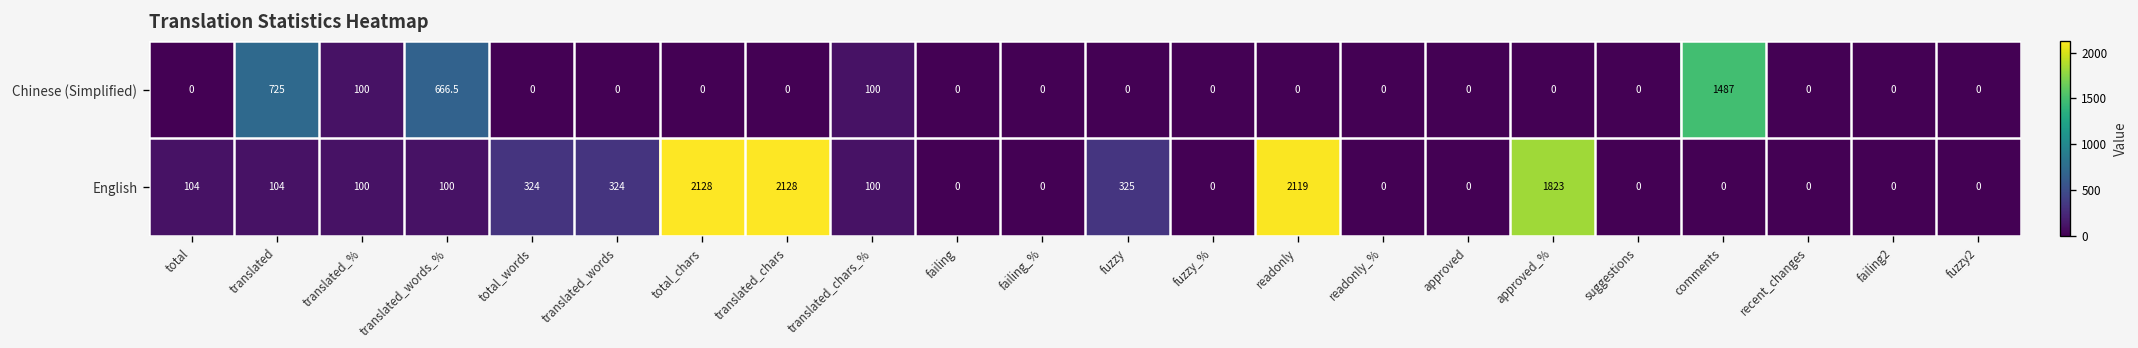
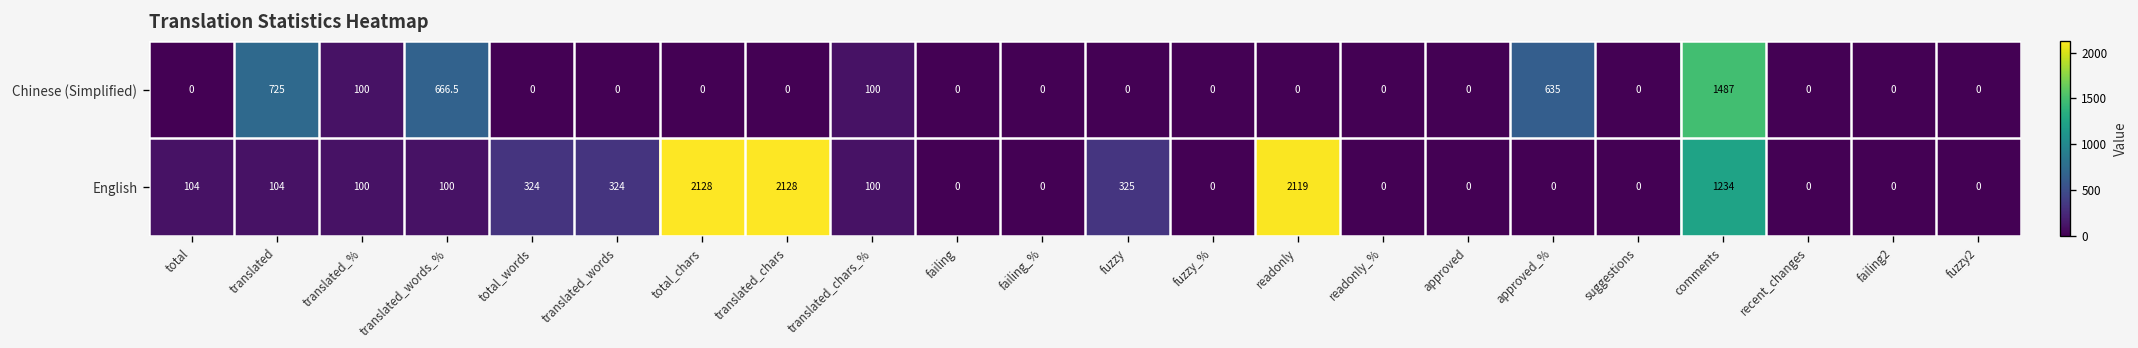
  {
    "Chinese (Simplified)": {
      "total": 0,
      "translated": 725,
      "translated_%": 100,
      "translated_words_%": 666.5,
      "total_words": 0,
      "translated_words": 0,
      "total_chars": 0,
      "translated_chars": 0,
      "translated_chars_%": 100,
      "failing": 0,
      "failing_%": 0,
      "fuzzy": 0,
      "fuzzy_%": 0,
      "readonly": 0,
      "readonly_%": 0,
      "approved": 0,
-     "approved_%": 0,
+     "approved_%": 635,
      "suggestions": 0,
      "comments": 1487,
      "recent_changes": 0,
      "failing2": 0,
      "fuzzy2": 0
    },
    "English": {
      "total": 104,
      "translated": 104,
      "translated_%": 100,
      "translated_words_%": 100,
      "total_words": 324,
      "translated_words": 324,
      "total_chars": 2128,
      "translated_chars": 2128,
      "translated_chars_%": 100,
      "failing": 0,
      "failing_%": 0,
      "fuzzy": 325,
      "fuzzy_%": 0,
      "readonly": 2119,
      "readonly_%": 0,
      "approved": 0,
-     "approved_%": 1823,
+     "approved_%": 0,
      "suggestions": 0,
-     "comments": 0,
+     "comments": 1234,
      "recent_changes": 0,
      "failing2": 0,
      "fuzzy2": 0
    }
  }
